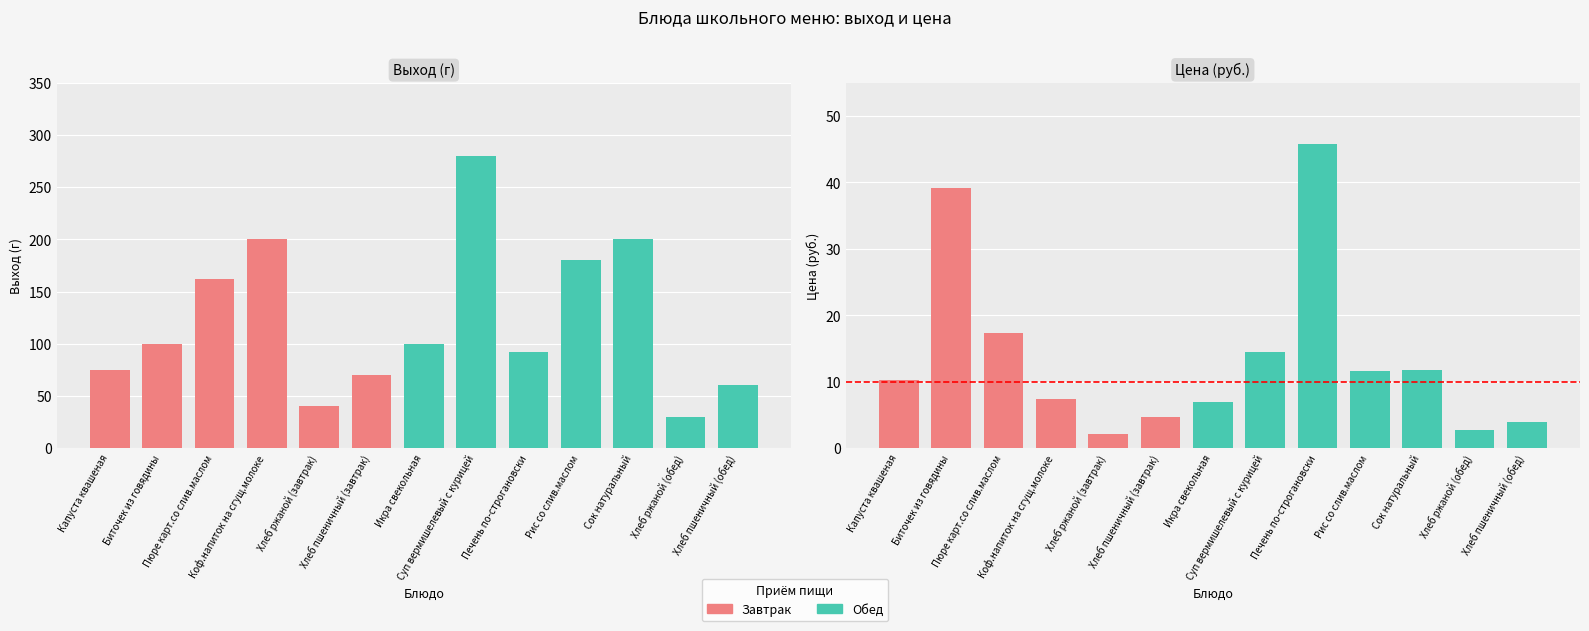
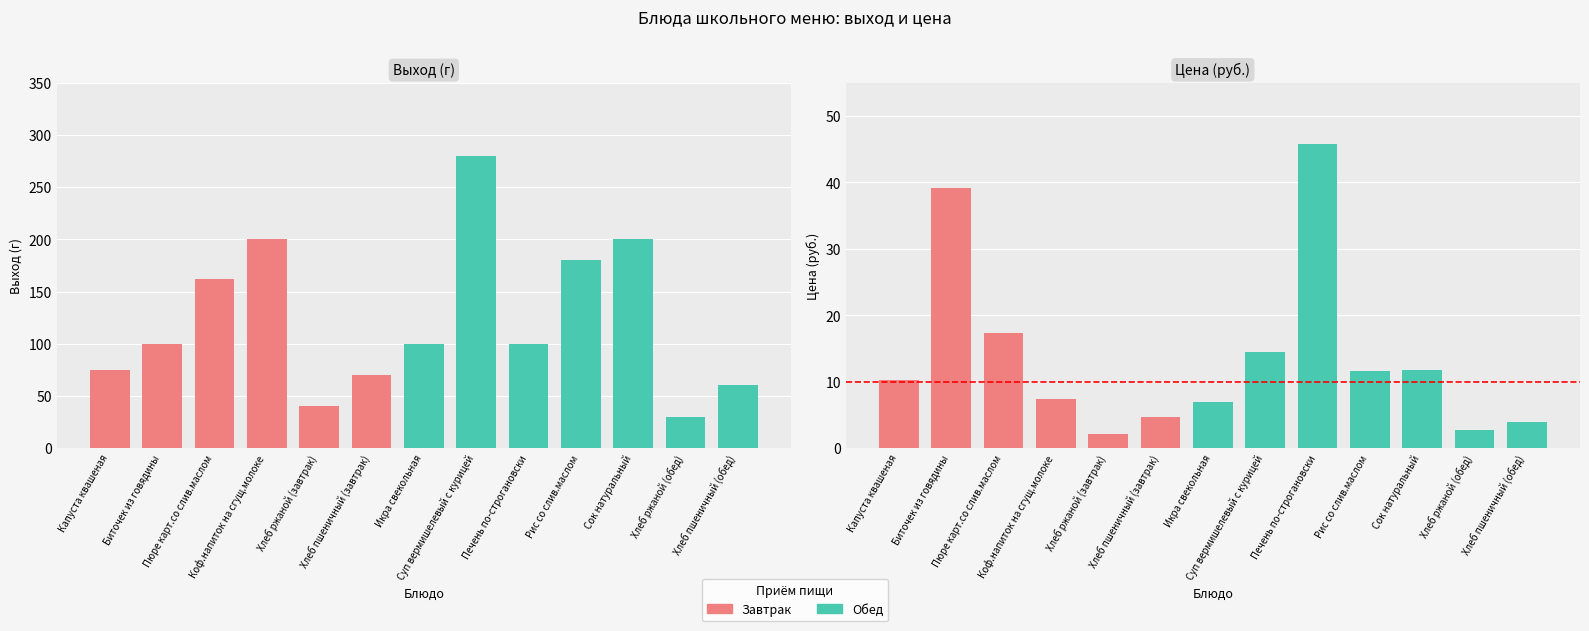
  {
    "Выход (г)": {
      "Капуста квашеная": 75,
      "Биточек из говядины": 100,
      "Пюре карт.со слив.маслом": 162,
      "Коф.напиток на сгущ.молоке": 200,
      "Хлеб ржаной (завтрак)": 40,
      "Хлеб пшеничный (завтрак)": 70,
      "Икра свекольная": 100,
      "Суп вермишелевый с курицей": 280,
-     "Печень по-строгановски": 92,
+     "Печень по-строгановски": 100,
      "Рис со слив.маслом": 180,
      "Сок натуральный": 200,
      "Хлеб ржаной (обед)": 30,
      "Хлеб пшеничный (обед)": 60
    },
    "Цена (руб.)": {
      "Капуста квашеная": 10,
      "Биточек из говядины": 39,
      "Пюре карт.со слив.маслом": 17,
      "Коф.напиток на сгущ.молоке": 7,
      "Хлеб ржаной (завтрак)": 2,
      "Хлеб пшеничный (завтрак)": 5,
      "Икра свекольная": 7,
      "Суп вермишелевый с курицей": 14,
      "Печень по-строгановски": 46,
      "Рис со слив.маслом": 12,
      "Сок натуральный": 12,
      "Хлеб ржаной (обед)": 3,
      "Хлеб пшеничный (обед)": 4
    }
  }
